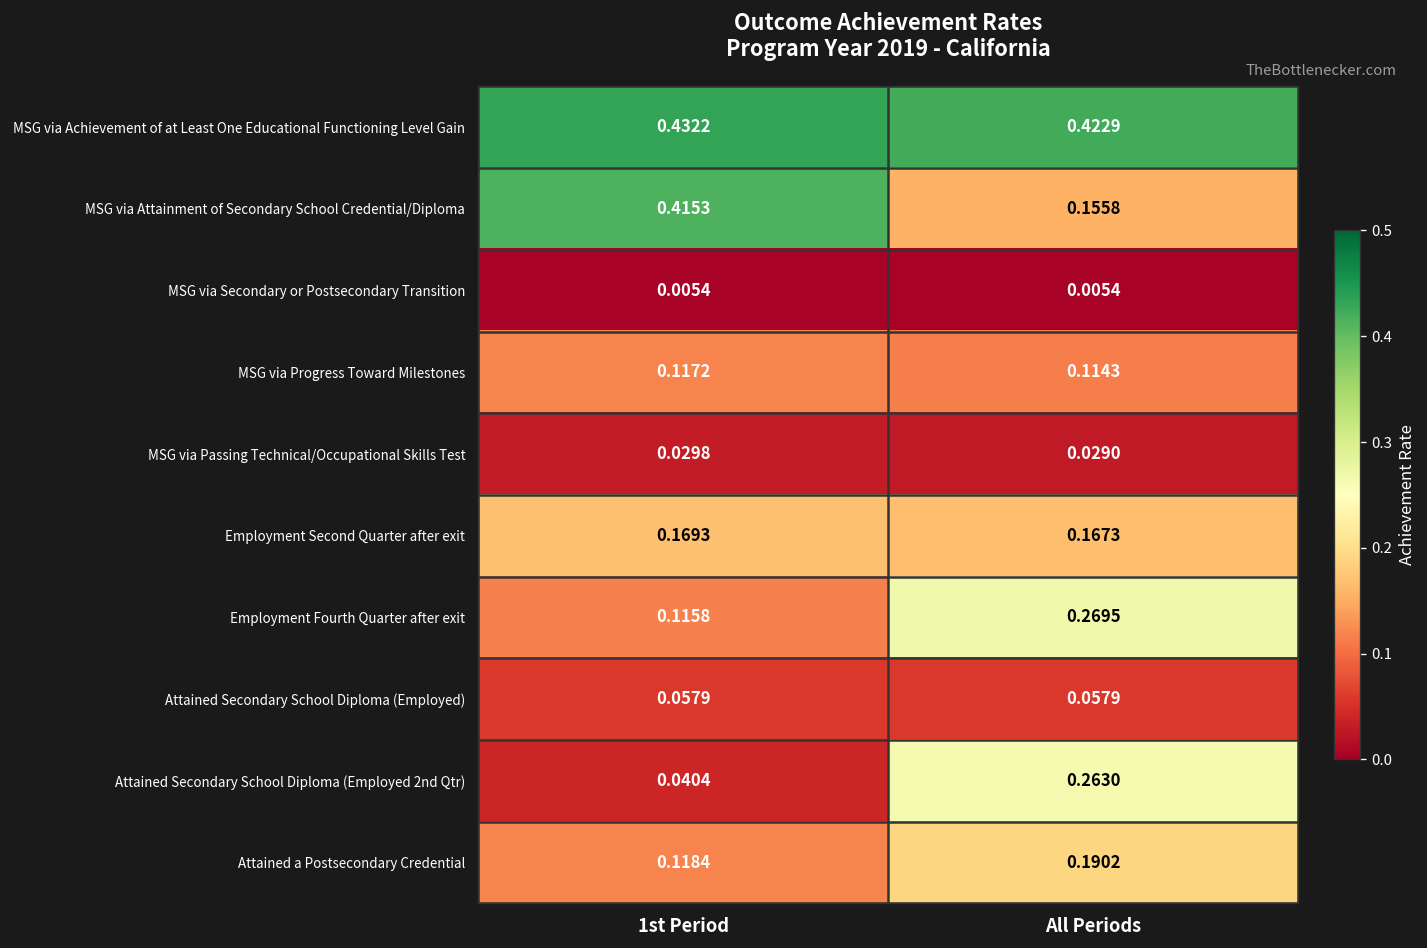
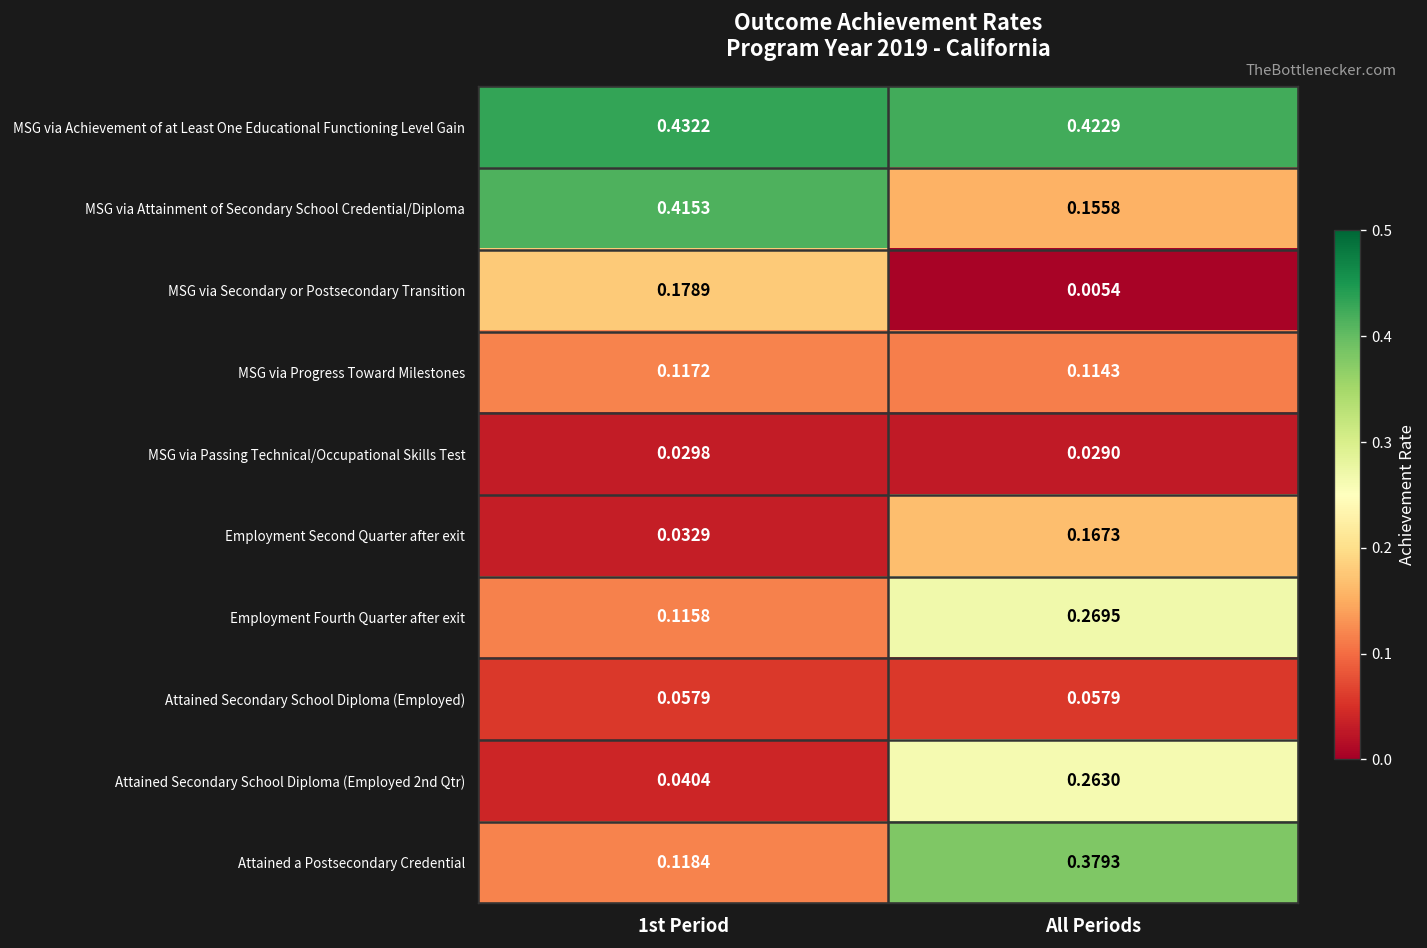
  {
    "MSG via Achievement of at Least One Educational Functioning Level Gain": {
      "1st Period": 0.4322,
      "All Periods": 0.4229
    },
    "MSG via Attainment of Secondary School Credential/Diploma": {
      "1st Period": 0.4153,
      "All Periods": 0.1558
    },
    "MSG via Secondary or Postsecondary Transition": {
-     "1st Period": 0.0054,
+     "1st Period": 0.1789,
      "All Periods": 0.0054
    },
    "MSG via Progress Toward Milestones": {
      "1st Period": 0.1172,
      "All Periods": 0.1143
    },
    "MSG via Passing Technical/Occupational Skills Test": {
      "1st Period": 0.0298,
      "All Periods": 0.0290
    },
    "Employment Second Quarter after exit": {
-     "1st Period": 0.1693,
+     "1st Period": 0.0329,
      "All Periods": 0.1673
    },
    "Employment Fourth Quarter after exit": {
      "1st Period": 0.1158,
      "All Periods": 0.2695
    },
    "Attained Secondary School Diploma (Employed)": {
      "1st Period": 0.0579,
      "All Periods": 0.0579
    },
    "Attained Secondary School Diploma (Employed 2nd Qtr)": {
      "1st Period": 0.0404,
      "All Periods": 0.2630
    },
    "Attained a Postsecondary Credential": {
      "1st Period": 0.1184,
-     "All Periods": 0.1902
+     "All Periods": 0.3793
    }
  }
